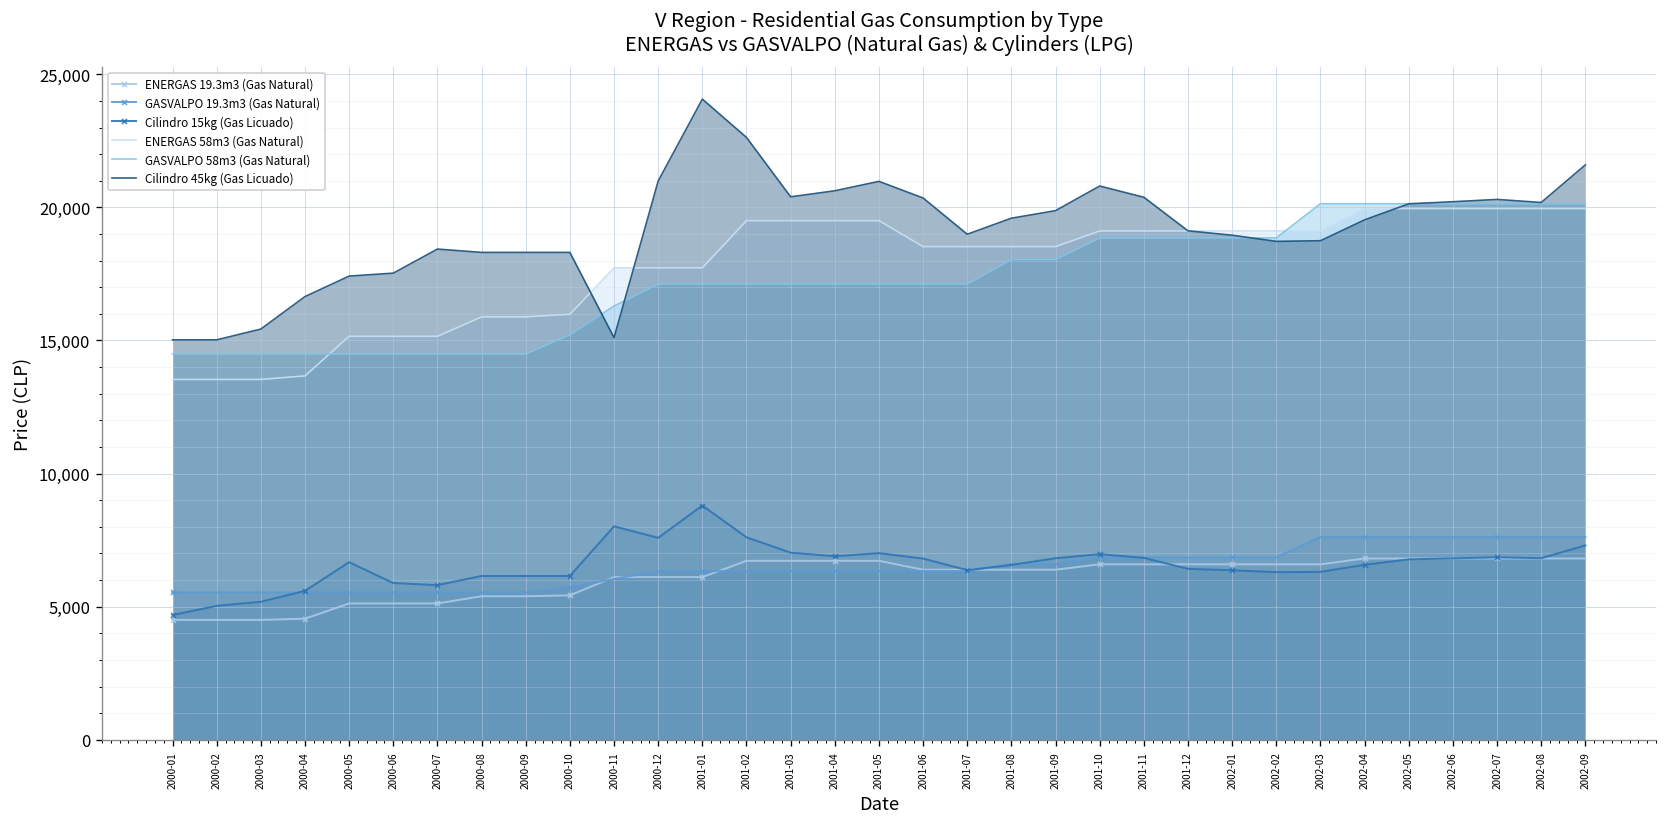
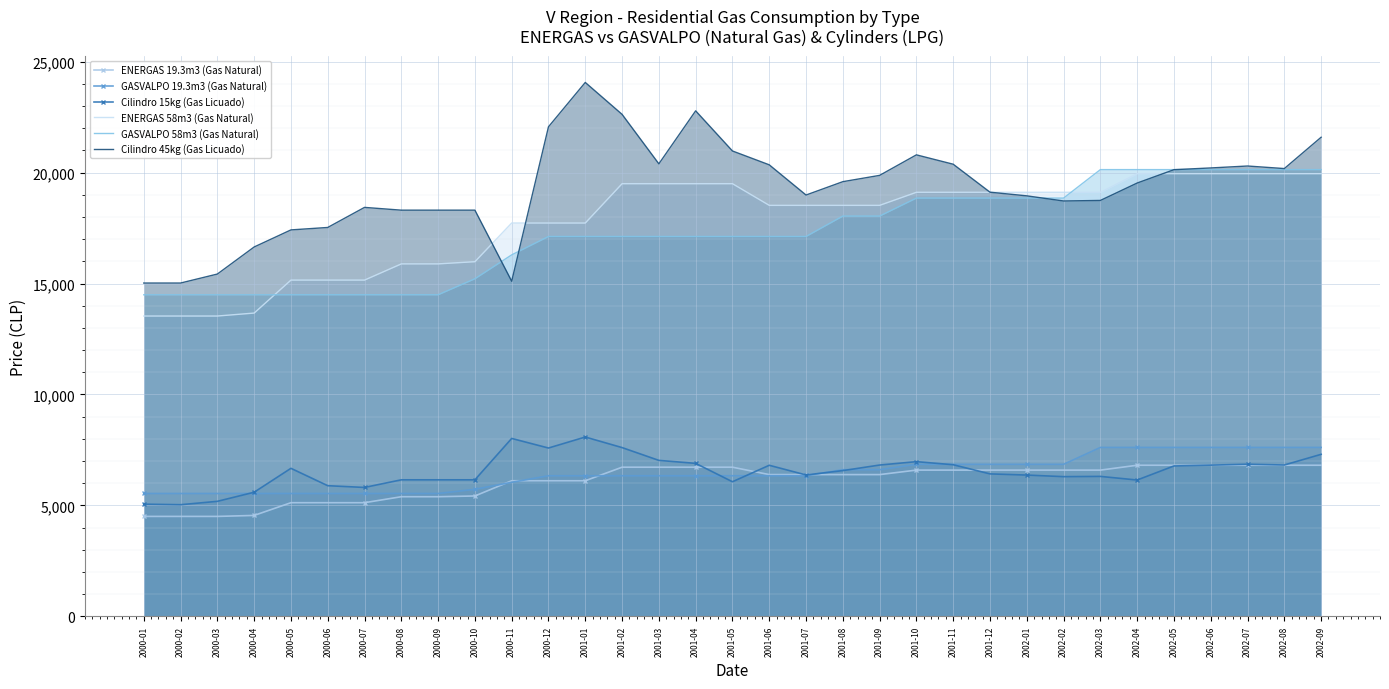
  {
    "Cilindro 15kg (Gas Licuado)": {
-     "2000-01": "4,700",
+     "2000-01": "5,100",
      "2000-02": "5,000",
      "2000-03": "5,200",
      "2000-05": "6,700",
      "2000-06": "5,900",
      "2000-07": "5,800",
      "2000-08": "6,200",
      "2000-09": "6,200",
      "2000-10": "6,200",
      "2000-11": "8,000",
      "2000-12": "7,600",
-     "2001-01": "8,800",
+     "2001-01": "8,100",
      "2001-02": "7,600",
      "2001-03": "7,000",
      "2001-04": "6,900",
-     "2001-05": "7,000",
+     "2001-05": "6,100",
      "2001-06": "6,800",
      "2001-09": "6,800",
      "2001-10": "7,000",
      "2001-12": "6,400",
      "2002-01": "6,400",
      "2002-02": "6,300",
      "2002-03": "6,300",
-     "2002-04": "6,600",
+     "2002-04": "6,100",
      "2002-09": "7,300"
    },
    "Cilindro 45kg (Gas Licuado)": {
      "2000-01": "15,000",
      "2000-02": "15,000",
      "2000-03": "15,400",
      "2000-04": "16,600",
      "2000-05": "17,400",
      "2000-06": "17,500",
      "2000-07": "18,400",
      "2000-08": "18,300",
      "2000-09": "18,300",
      "2000-10": "18,300",
      "2000-11": "15,100",
-     "2000-12": "21,000",
+     "2000-12": "22,100",
      "2001-01": "24,100",
      "2001-02": "22,600",
      "2001-03": "20,400",
-     "2001-04": "20,600",
+     "2001-04": "22,800",
      "2001-05": "21,000",
      "2001-06": "20,400",
      "2001-07": "19,000",
      "2001-08": "19,600",
      "2001-09": "19,900",
      "2001-10": "20,800",
      "2001-11": "20,400",
      "2002-02": "18,700",
      "2002-03": "18,700",
      "2002-04": "19,500",
      "2002-07": "20,300",
      "2002-09": "21,600"
    }
  }
